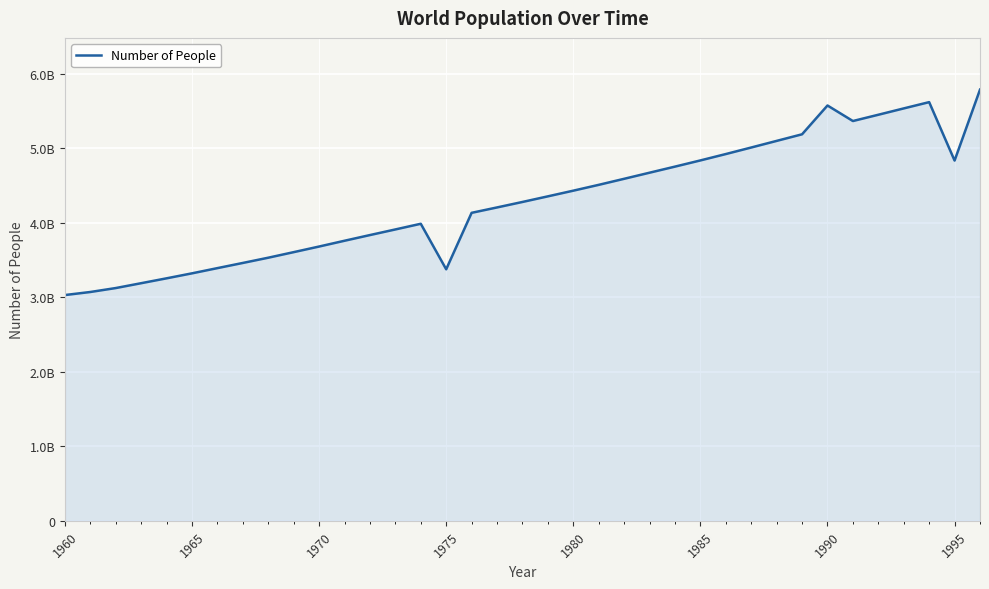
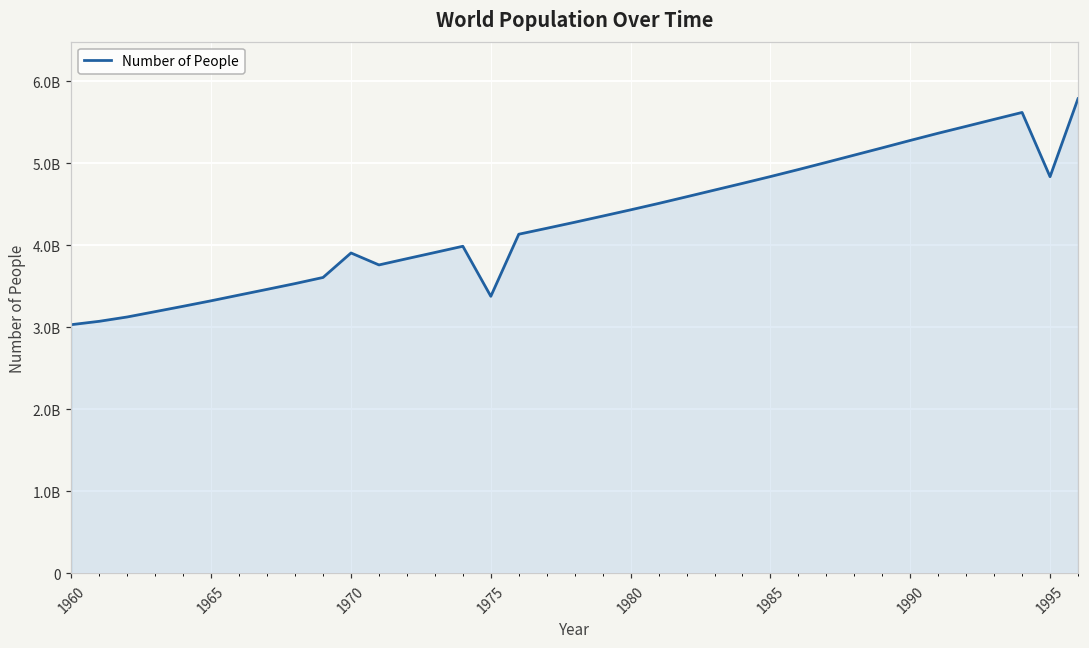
  {
    "1960": 3000000000,
    "1965": 3300000000,
-   "1970": 3700000000,
+   "1970": 3900000000,
    "1975": 3400000000,
    "1980": 4400000000,
    "1985": 4800000000,
-   "1990": 5600000000,
+   "1990": 5300000000,
    "1995": 4800000000
  }
